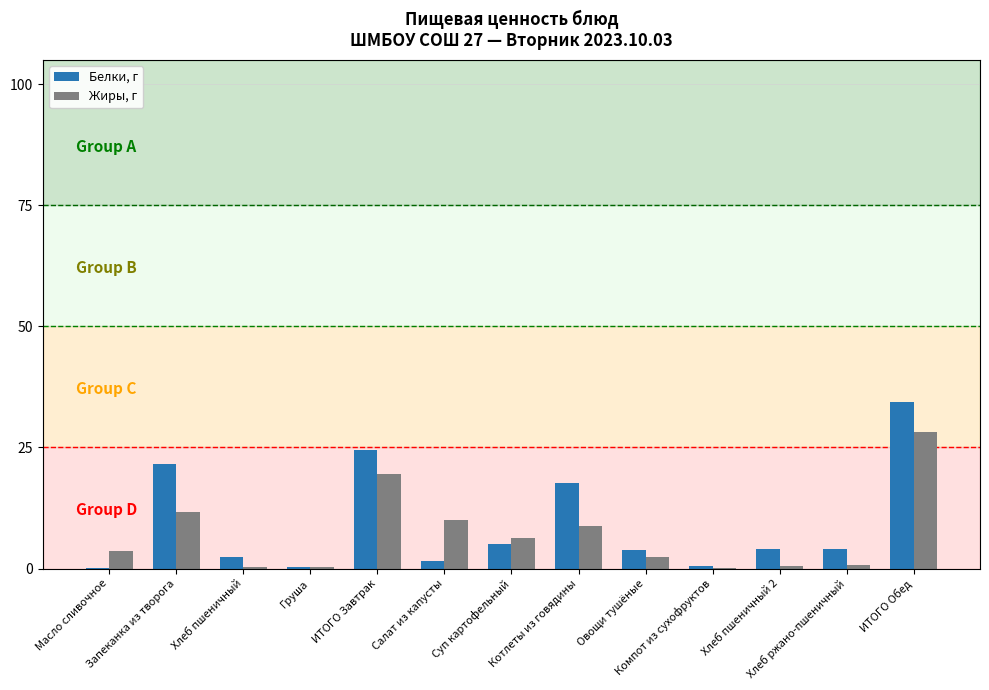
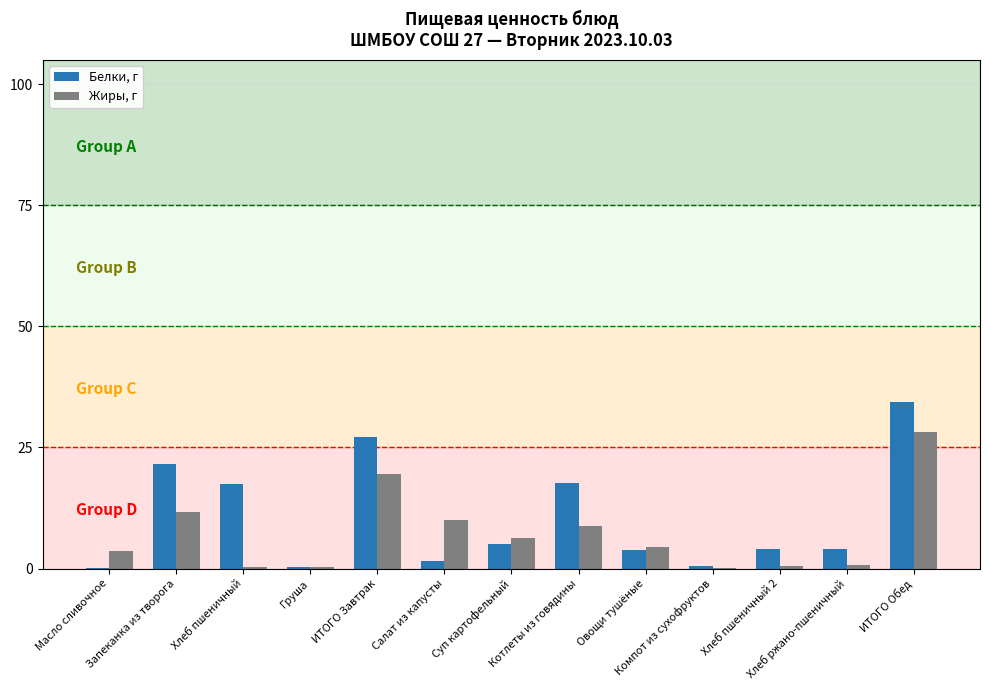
  {
    "Белки, г": {
      "Запеканка из творога": 22,
-     "Хлеб пшеничный": 2,
-     "ИТОГО Завтрак": 25,
+     "Хлеб пшеничный": 17,
+     "ИТОГО Завтрак": 27,
      "Салат из капусты": 2,
      "Суп картофельный": 5,
      "Котлеты из говядины": 18,
      "Овощи тушёные": 4,
      "Компот из сухофруктов": 1,
      "Хлеб пшеничный 2": 4,
      "Хлеб ржано-пшеничный": 4,
      "ИТОГО Обед": 34
    },
    "Жиры, г": {
      "Масло сливочное": 4,
      "Запеканка из творога": 12,
      "ИТОГО Завтрак": 19,
      "Салат из капусты": 10,
      "Суп картофельный": 6,
      "Котлеты из говядины": 9,
-     "Овощи тушёные": 2,
+     "Овощи тушёные": 5,
      "Хлеб ржано-пшеничный": 1,
      "ИТОГО Обед": 28
    }
  }
